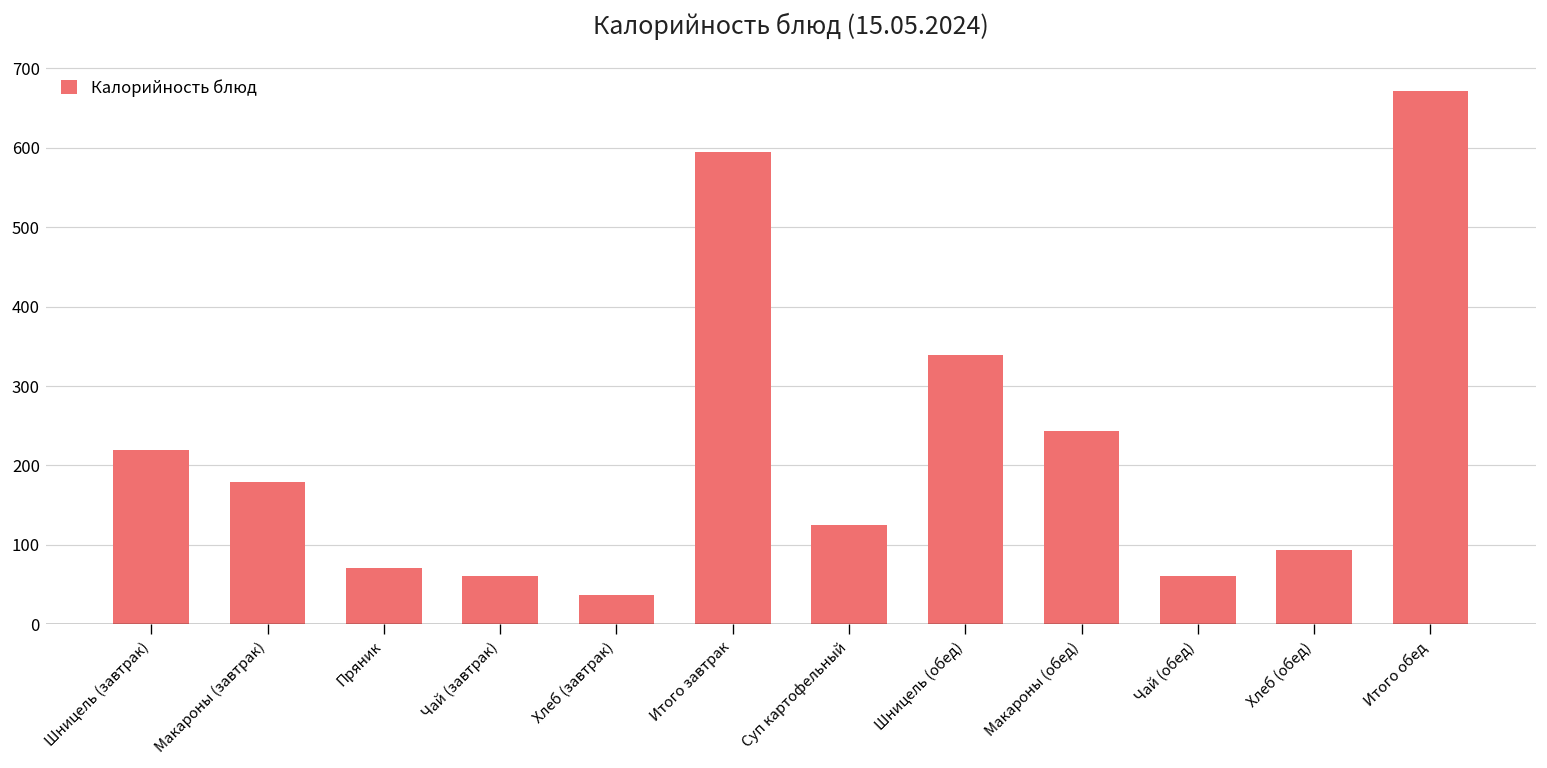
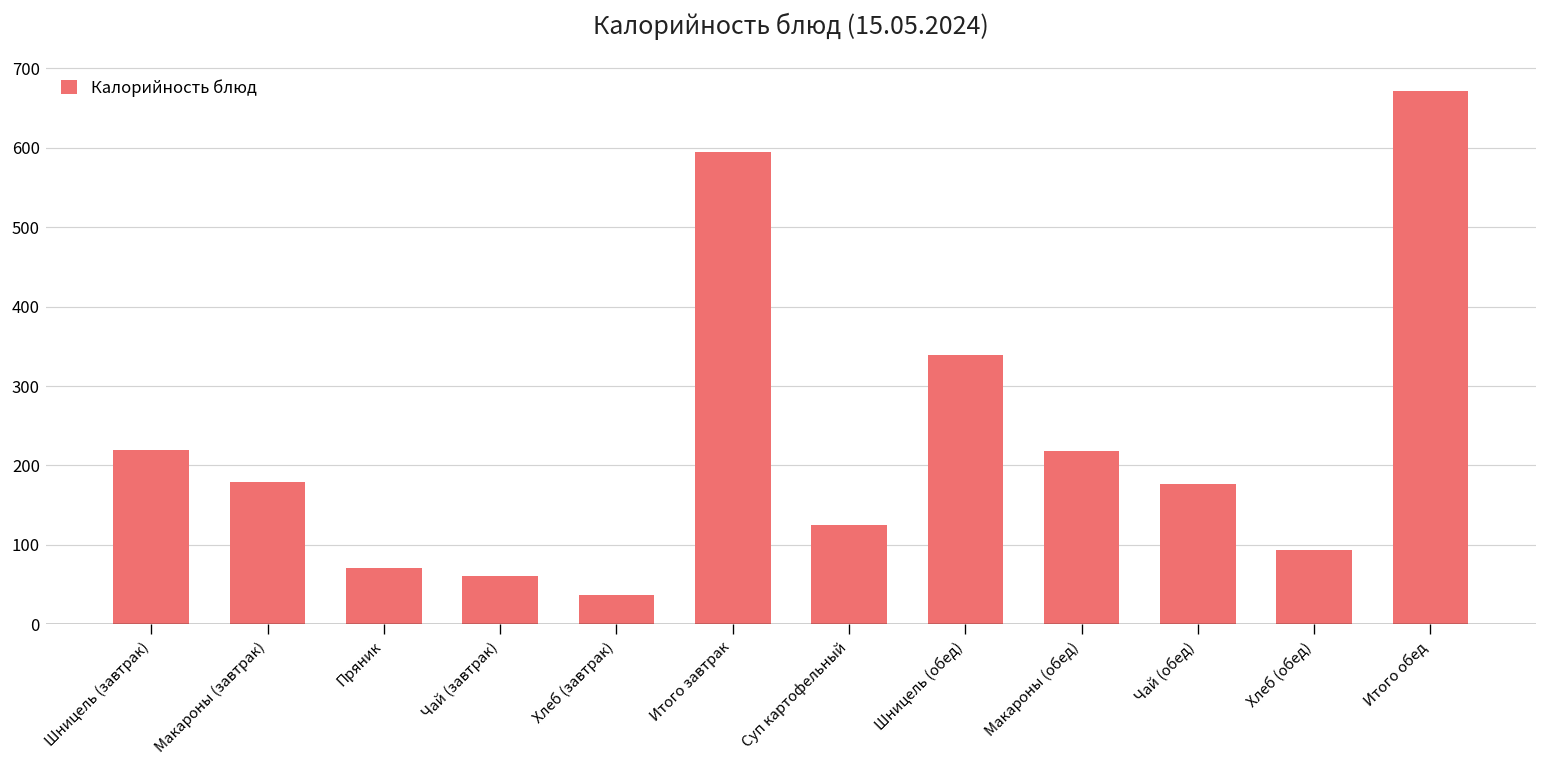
  {
    "Шницель (завтрак)": 220,
    "Макароны (завтрак)": 180,
    "Пряник": 70,
    "Чай (завтрак)": 60,
    "Хлеб (завтрак)": 40,
    "Итого завтрак": 600,
    "Суп картофельный": 130,
    "Шницель (обед)": 340,
-   "Макароны (обед)": 240,
-   "Чай (обед)": 60,
+   "Макароны (обед)": 220,
+   "Чай (обед)": 180,
    "Хлеб (обед)": 90,
    "Итого обед": 670
  }
